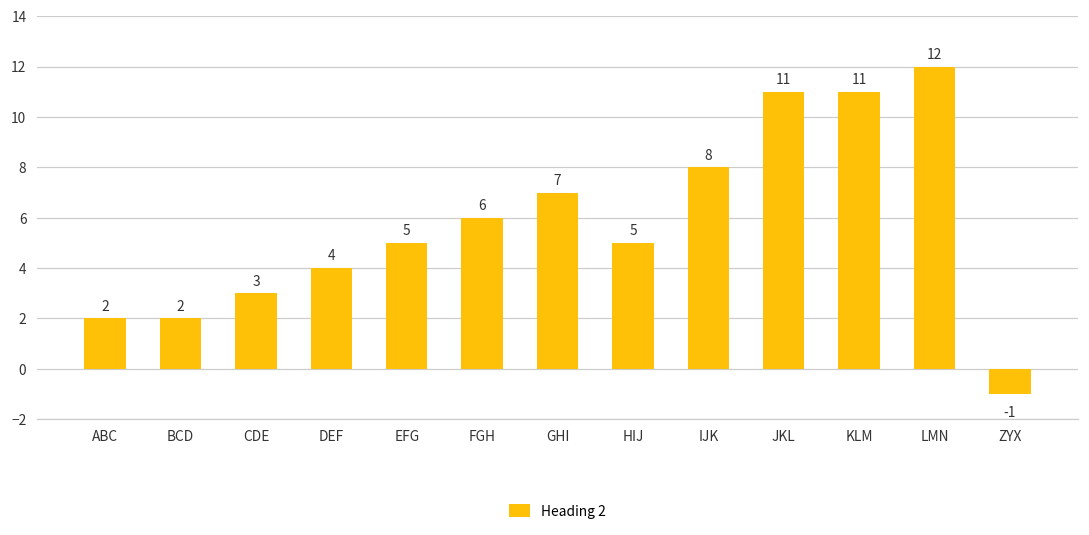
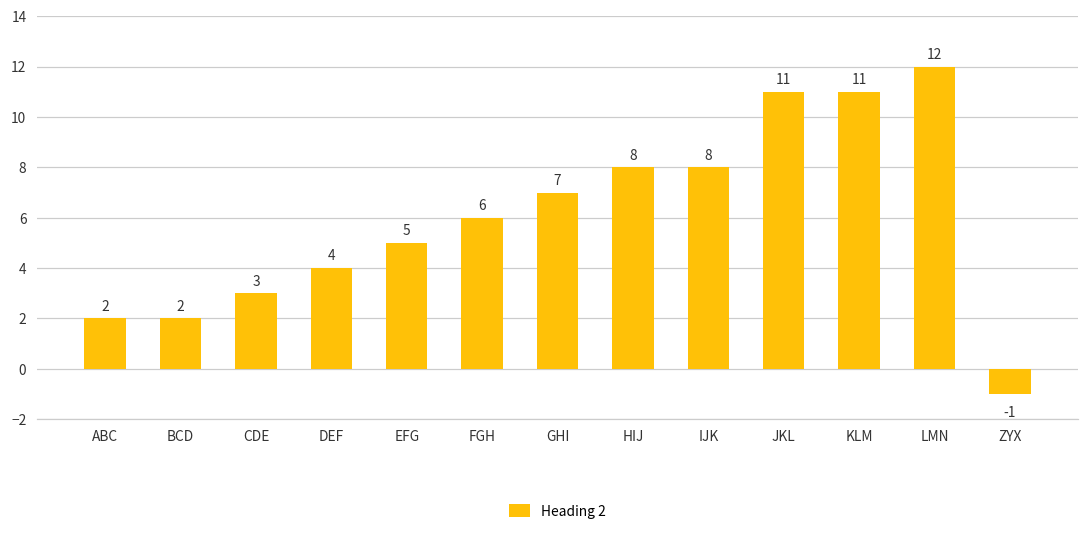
  {
    "ABC": 2,
    "BCD": 2,
    "CDE": 3,
    "DEF": 4,
    "EFG": 5,
    "FGH": 6,
    "GHI": 7,
-   "HIJ": 5,
+   "HIJ": 8,
    "IJK": 8,
    "JKL": 11,
    "KLM": 11,
    "LMN": 12,
    "ZYX": -1
  }
